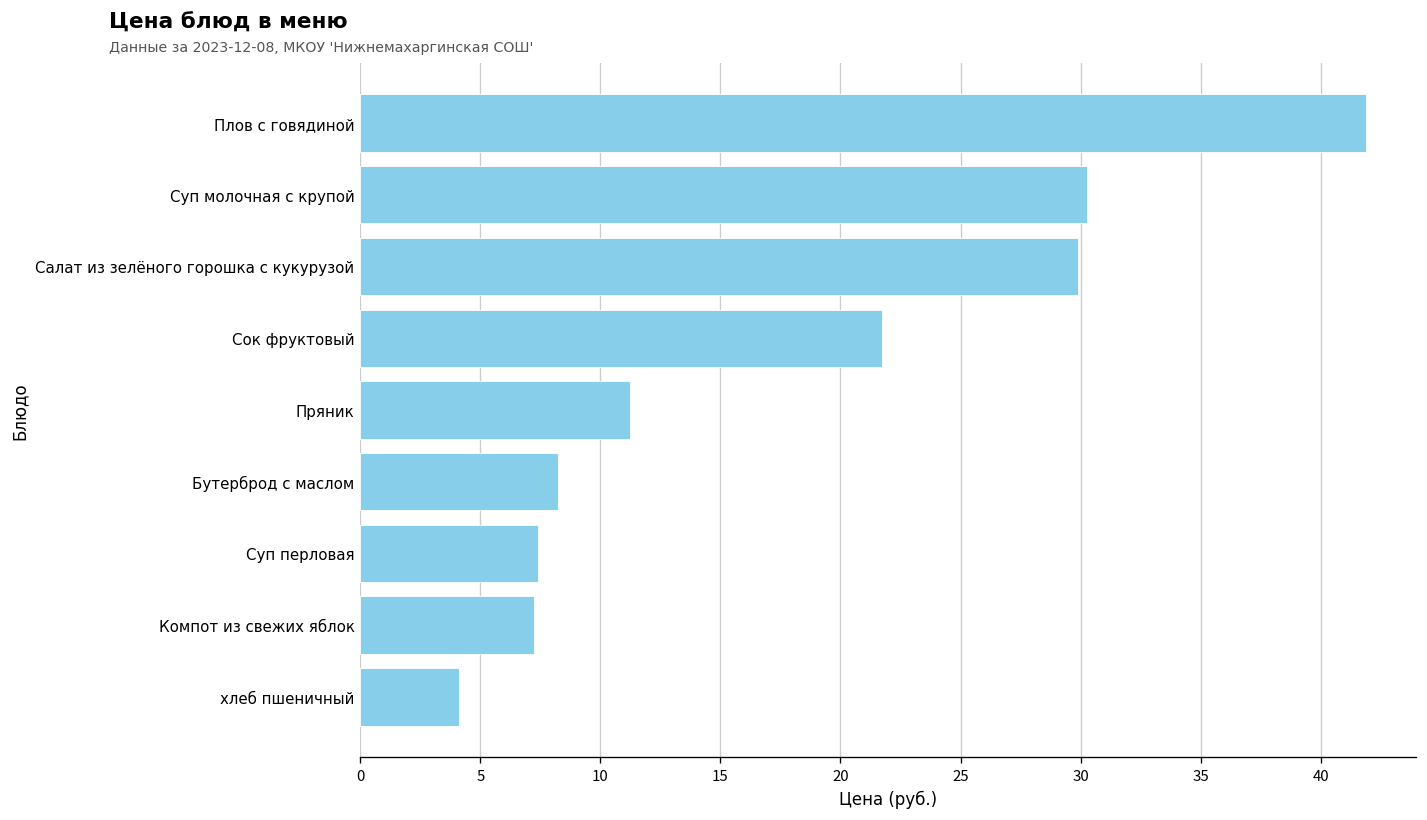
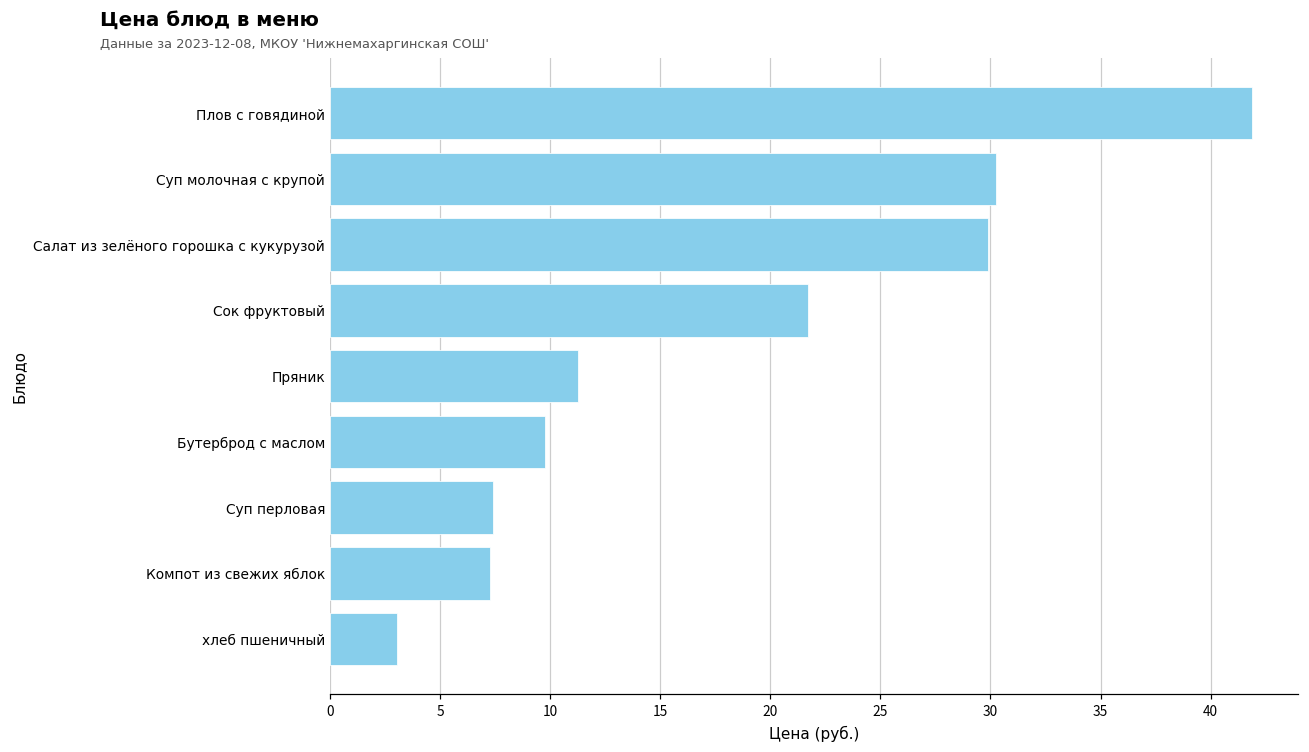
  {
    "Плов с говядиной": 41.9,
    "Суп молочная с крупой": 30.3,
    "Салат из зелёного горошка с кукурузой": 29.9,
    "Сок фруктовый": 21.7,
    "Пряник": 11.3,
-   "Бутерброд с маслом": 8.2,
+   "Бутерброд с маслом": 9.8,
    "Суп перловая": 7.4,
    "Компот из свежих яблок": 7.2,
-   "хлеб пшеничный": 4.1
+   "хлеб пшеничный": 3.1
  }
